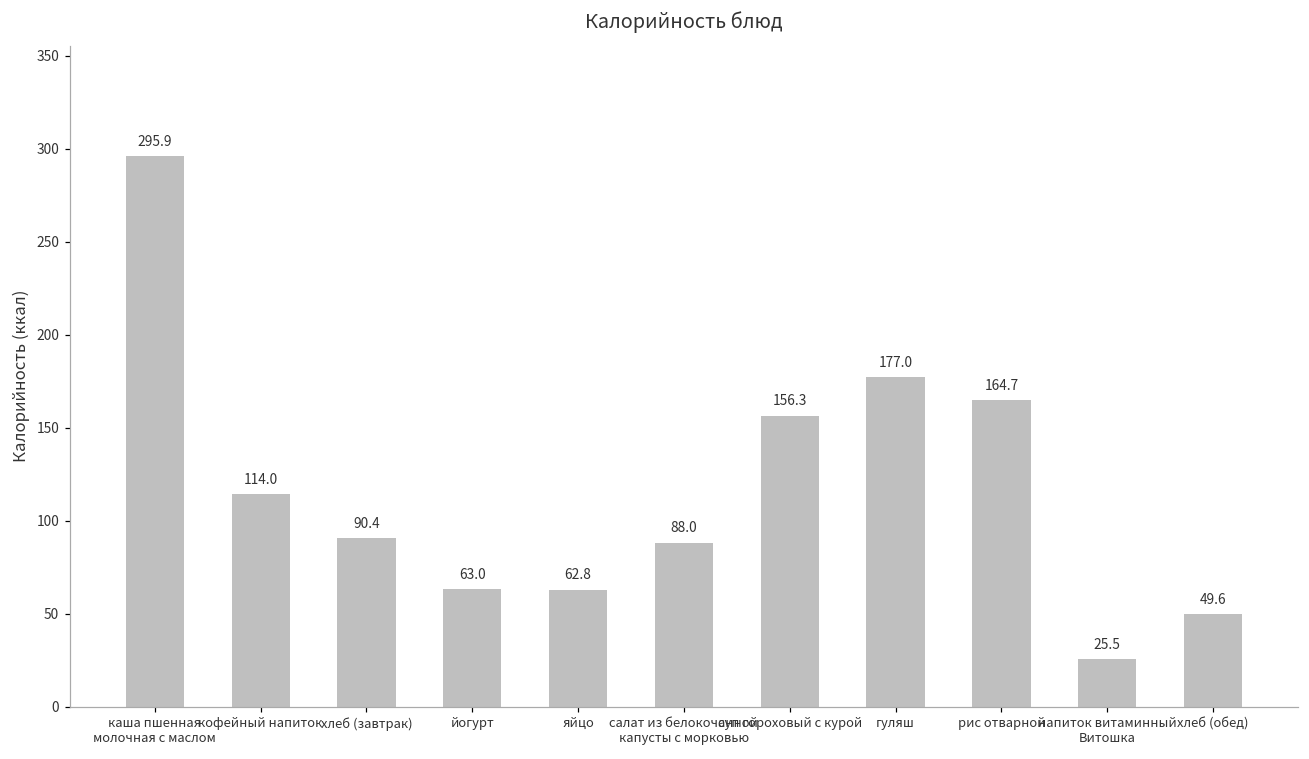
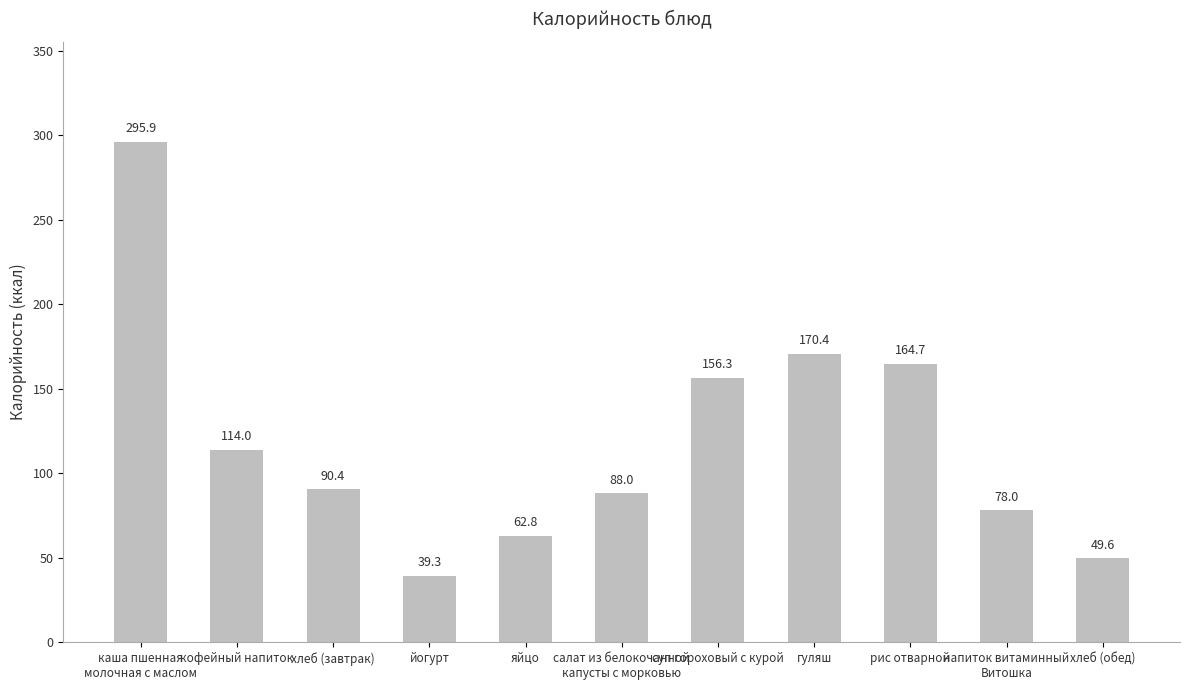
  {
    "каша пшенная молочная с маслом": 295.9,
    "кофейный напиток": 114.0,
    "хлеб (завтрак)": 90.4,
-   "йогурт": 63.0,
+   "йогурт": 39.3,
    "яйцо": 62.8,
    "салат из белокочанной капусты с морковью": 88.0,
-   "гуляш": 177.0,
+   "гуляш": 170.4,
    "рис отварной": 164.7,
-   "напиток витаминный Витошка": 25.5,
+   "напиток витаминный Витошка": 78.0,
    "хлеб (обед)": 49.6
  }
